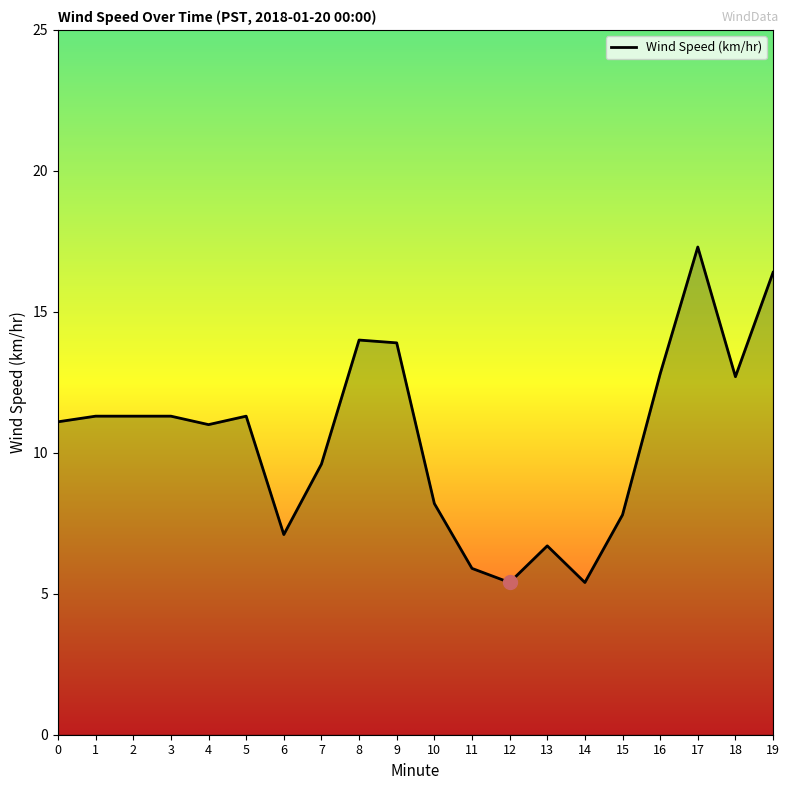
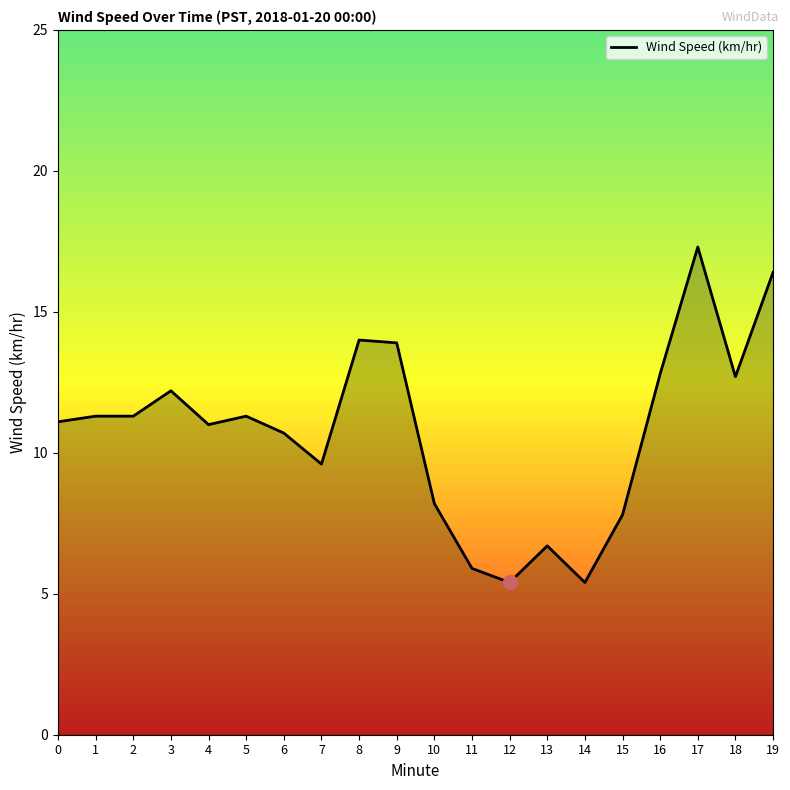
  {
    "Wind Speed (km/hr)": {
      "0": 11.1,
      "1": 11.3,
      "2": 11.3,
-     "3": 11.3,
+     "3": 12.2,
      "4": 11.0,
      "5": 11.3,
-     "6": 7.1,
+     "6": 10.7,
      "7": 9.6,
      "8": 14.0,
      "9": 13.9,
      "10": 8.2,
      "11": 5.9,
      "13": 6.7,
      "14": 5.4,
      "15": 7.8,
      "16": 12.8,
      "17": 17.3,
      "18": 12.7,
      "19": 16.4
    }
  }
